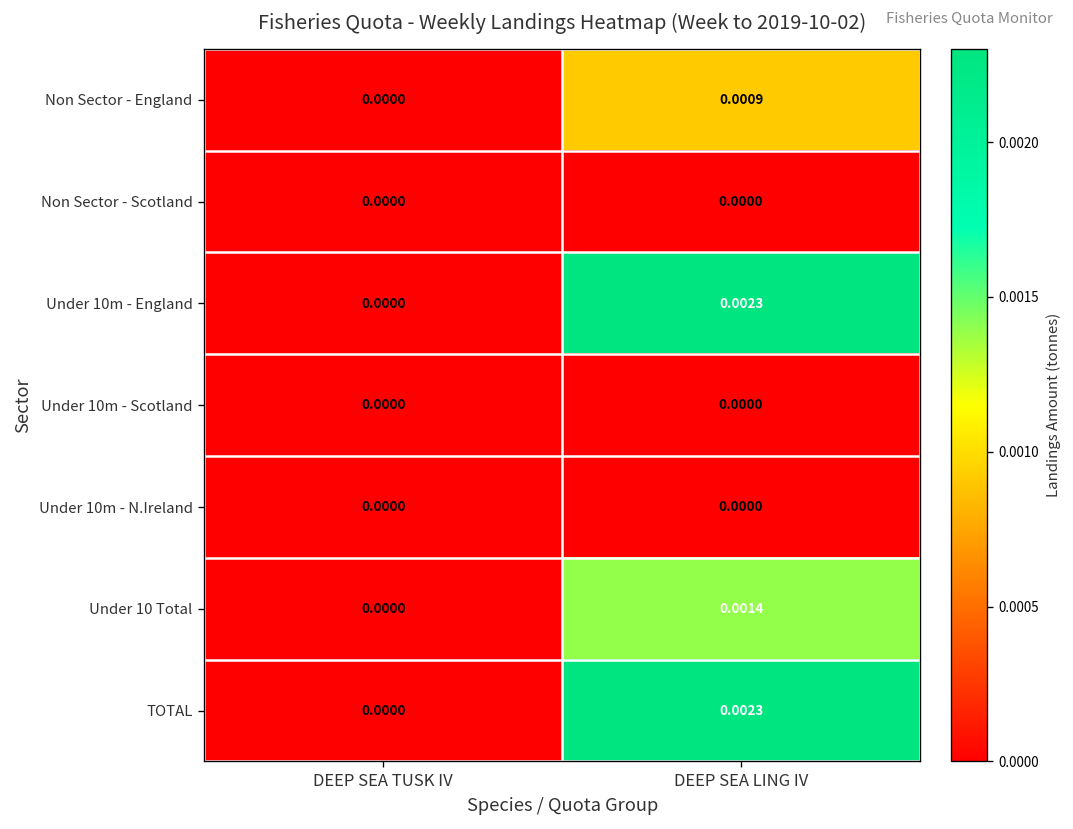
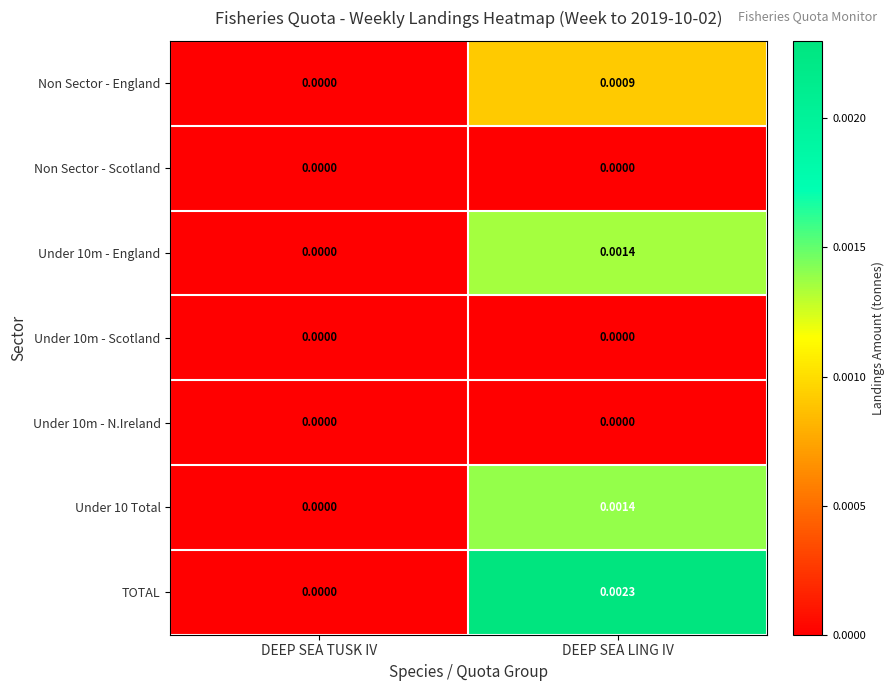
  {
    "Non Sector - England": {
      "DEEP SEA TUSK IV": 0.0000,
      "DEEP SEA LING IV": 0.0009
    },
    "Non Sector - Scotland": {
      "DEEP SEA TUSK IV": 0.0000,
      "DEEP SEA LING IV": 0.0000
    },
    "Under 10m - England": {
      "DEEP SEA TUSK IV": 0.0000,
-     "DEEP SEA LING IV": 0.0023
+     "DEEP SEA LING IV": 0.0014
    },
    "Under 10m - Scotland": {
      "DEEP SEA TUSK IV": 0.0000,
      "DEEP SEA LING IV": 0.0000
    },
    "Under 10m - N.Ireland": {
      "DEEP SEA TUSK IV": 0.0000,
      "DEEP SEA LING IV": 0.0000
    },
    "Under 10 Total": {
      "DEEP SEA TUSK IV": 0.0000,
      "DEEP SEA LING IV": 0.0014
    },
    "TOTAL": {
      "DEEP SEA TUSK IV": 0.0000,
      "DEEP SEA LING IV": 0.0023
    }
  }
